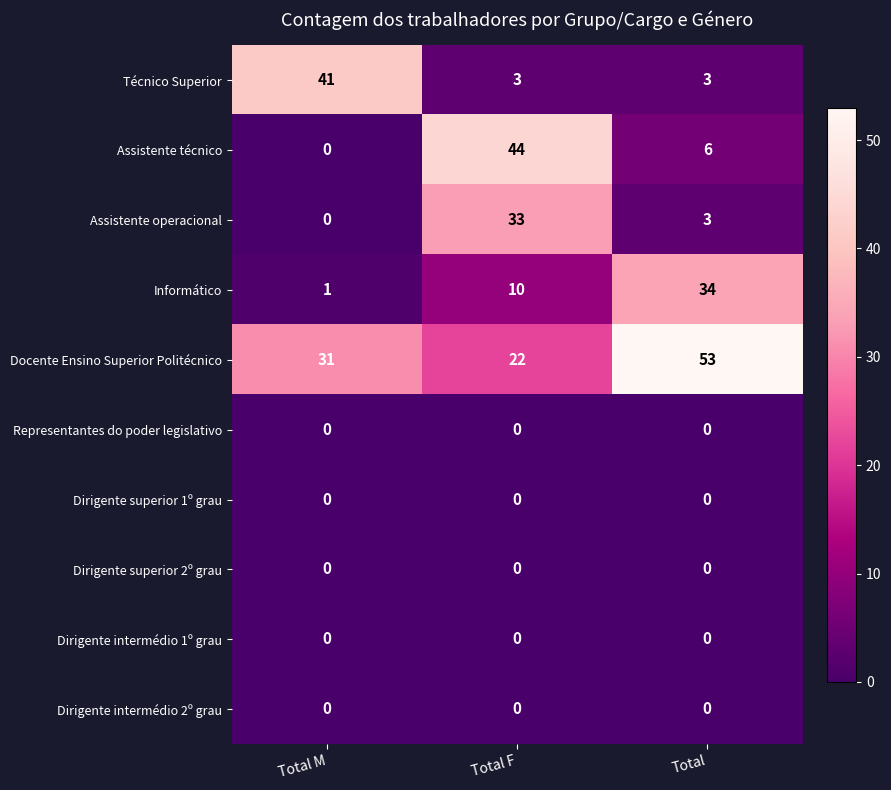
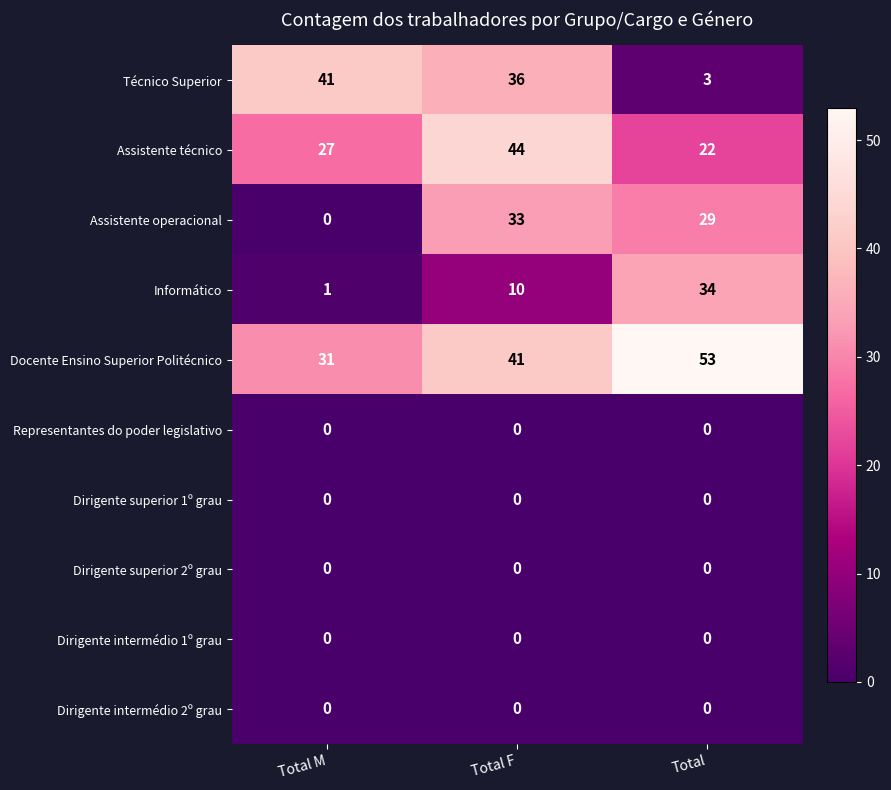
  {
    "Técnico Superior": {
      "Total M": 41,
-     "Total F": 3,
+     "Total F": 36,
      "Total": 3
    },
    "Assistente técnico": {
-     "Total M": 0,
+     "Total M": 27,
      "Total F": 44,
-     "Total": 6
+     "Total": 22
    },
    "Assistente operacional": {
      "Total M": 0,
      "Total F": 33,
-     "Total": 3
+     "Total": 29
    },
    "Informático": {
      "Total M": 1,
      "Total F": 10,
      "Total": 34
    },
    "Docente Ensino Superior Politécnico": {
      "Total M": 31,
-     "Total F": 22,
+     "Total F": 41,
      "Total": 53
    },
    "Representantes do poder legislativo": {
      "Total M": 0,
      "Total F": 0,
      "Total": 0
    },
    "Dirigente superior 1º grau": {
      "Total M": 0,
      "Total F": 0,
      "Total": 0
    },
    "Dirigente superior 2º grau": {
      "Total M": 0,
      "Total F": 0,
      "Total": 0
    },
    "Dirigente intermédio 1º grau": {
      "Total M": 0,
      "Total F": 0,
      "Total": 0
    },
    "Dirigente intermédio 2º grau": {
      "Total M": 0,
      "Total F": 0,
      "Total": 0
    }
  }
